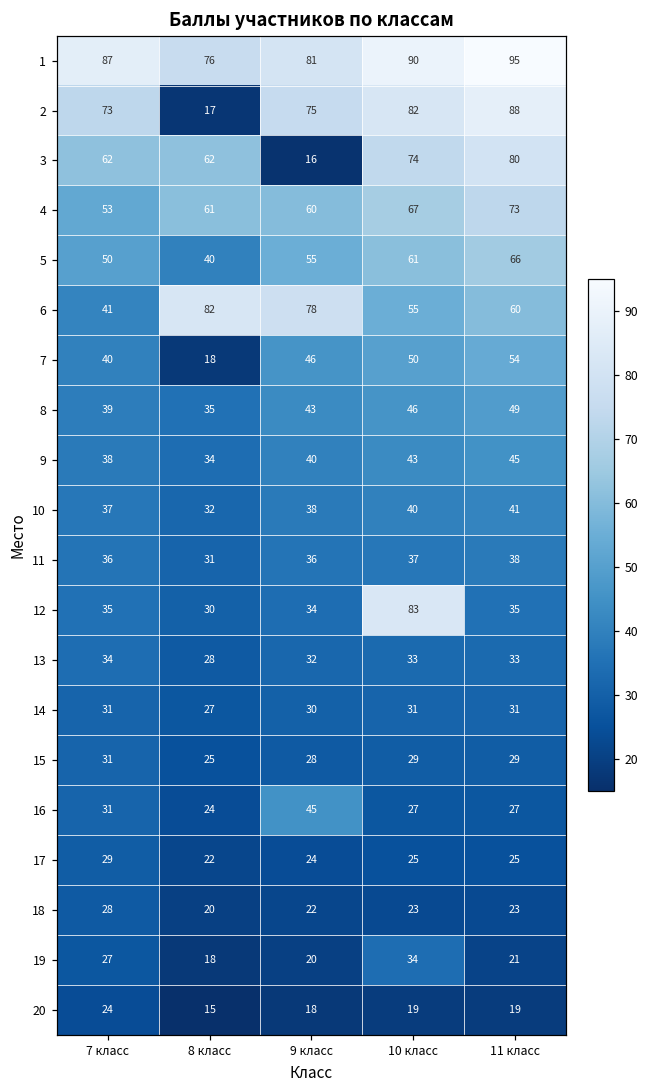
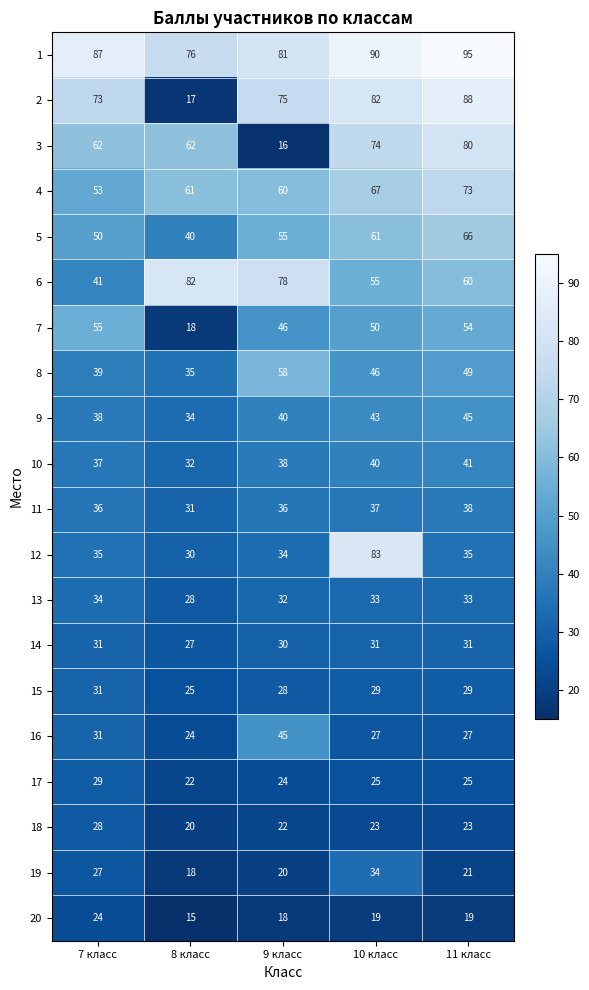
  {
    "1": {
      "7 класс": 87,
      "8 класс": 76,
      "9 класс": 81,
      "10 класс": 90,
      "11 класс": 95
    },
    "2": {
      "7 класс": 73,
      "8 класс": 17,
      "9 класс": 75,
      "10 класс": 82,
      "11 класс": 88
    },
    "3": {
      "7 класс": 62,
      "8 класс": 62,
      "9 класс": 16,
      "10 класс": 74,
      "11 класс": 80
    },
    "4": {
      "7 класс": 53,
      "8 класс": 61,
      "9 класс": 60,
      "10 класс": 67,
      "11 класс": 73
    },
    "5": {
      "7 класс": 50,
      "8 класс": 40,
      "9 класс": 55,
      "10 класс": 61,
      "11 класс": 66
    },
    "6": {
      "7 класс": 41,
      "8 класс": 82,
      "9 класс": 78,
      "10 класс": 55,
      "11 класс": 60
    },
    "7": {
-     "7 класс": 40,
+     "7 класс": 55,
      "8 класс": 18,
      "9 класс": 46,
      "10 класс": 50,
      "11 класс": 54
    },
    "8": {
      "7 класс": 39,
      "8 класс": 35,
-     "9 класс": 43,
+     "9 класс": 58,
      "10 класс": 46,
      "11 класс": 49
    },
    "9": {
      "7 класс": 38,
      "8 класс": 34,
      "9 класс": 40,
      "10 класс": 43,
      "11 класс": 45
    },
    "10": {
      "7 класс": 37,
      "8 класс": 32,
      "9 класс": 38,
      "10 класс": 40,
      "11 класс": 41
    },
    "11": {
      "7 класс": 36,
      "8 класс": 31,
      "9 класс": 36,
      "10 класс": 37,
      "11 класс": 38
    },
    "12": {
      "7 класс": 35,
      "8 класс": 30,
      "9 класс": 34,
      "10 класс": 83,
      "11 класс": 35
    },
    "13": {
      "7 класс": 34,
      "8 класс": 28,
      "9 класс": 32,
      "10 класс": 33,
      "11 класс": 33
    },
    "14": {
      "7 класс": 31,
      "8 класс": 27,
      "9 класс": 30,
      "10 класс": 31,
      "11 класс": 31
    },
    "15": {
      "7 класс": 31,
      "8 класс": 25,
      "9 класс": 28,
      "10 класс": 29,
      "11 класс": 29
    },
    "16": {
      "7 класс": 31,
      "8 класс": 24,
      "9 класс": 45,
      "10 класс": 27,
      "11 класс": 27
    },
    "17": {
      "7 класс": 29,
      "8 класс": 22,
      "9 класс": 24,
      "10 класс": 25,
      "11 класс": 25
    },
    "18": {
      "7 класс": 28,
      "8 класс": 20,
      "9 класс": 22,
      "10 класс": 23,
      "11 класс": 23
    },
    "19": {
      "7 класс": 27,
      "8 класс": 18,
      "9 класс": 20,
      "10 класс": 34,
      "11 класс": 21
    },
    "20": {
      "7 класс": 24,
      "8 класс": 15,
      "9 класс": 18,
      "10 класс": 19,
      "11 класс": 19
    }
  }
